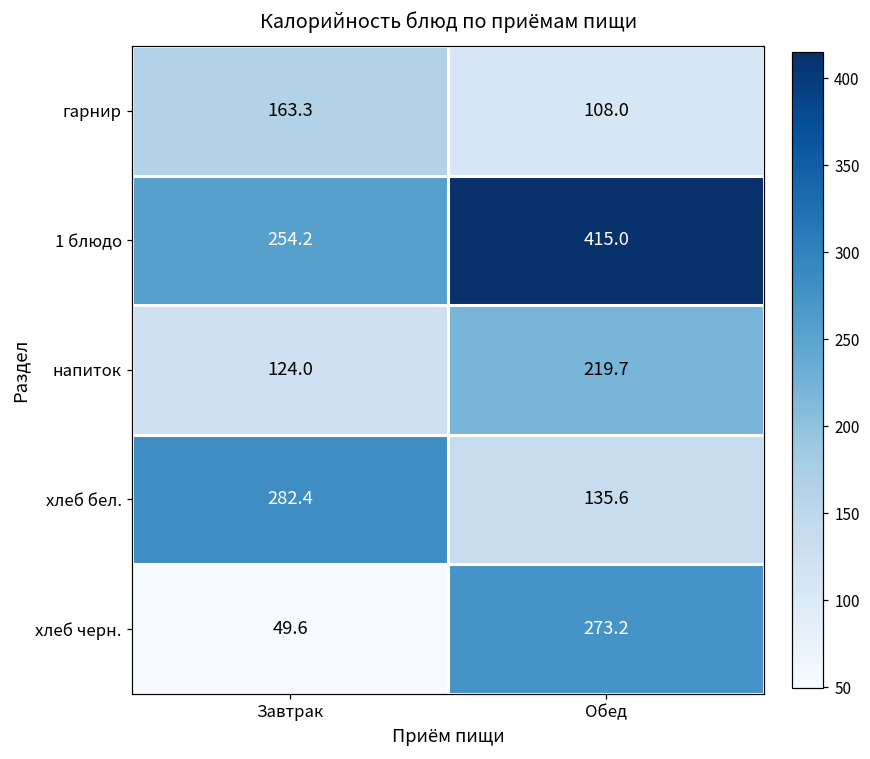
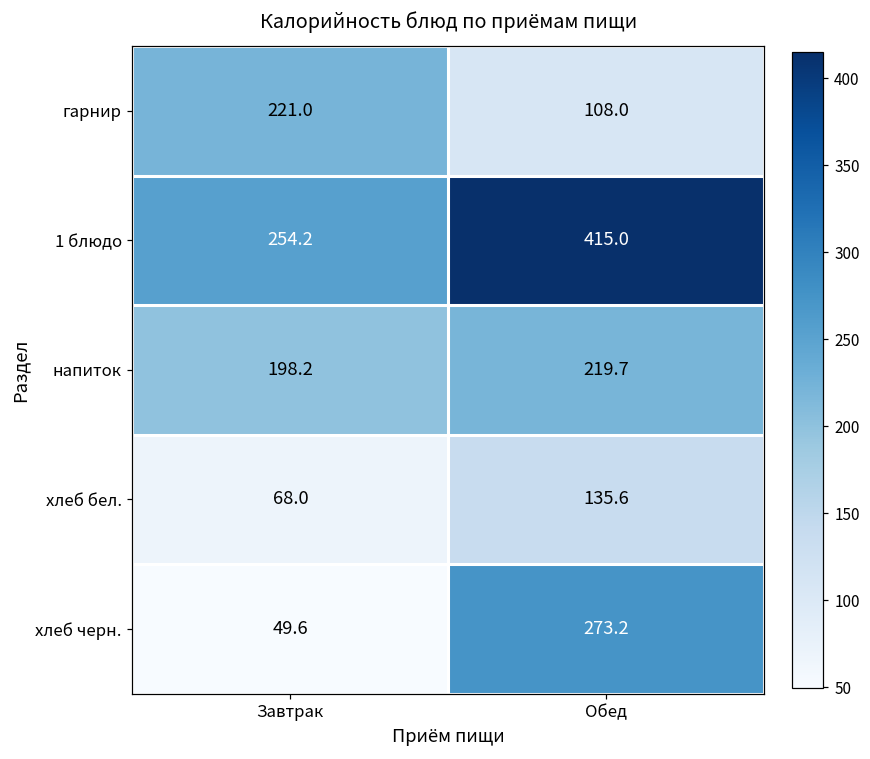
  {
    "гарнир": {
-     "Завтрак": 163.3,
+     "Завтрак": 221.0,
      "Обед": 108.0
    },
    "1 блюдо": {
      "Завтрак": 254.2,
      "Обед": 415.0
    },
    "напиток": {
-     "Завтрак": 124.0,
+     "Завтрак": 198.2,
      "Обед": 219.7
    },
    "хлеб бел.": {
-     "Завтрак": 282.4,
+     "Завтрак": 68.0,
      "Обед": 135.6
    },
    "хлеб черн.": {
      "Завтрак": 49.6,
      "Обед": 273.2
    }
  }
